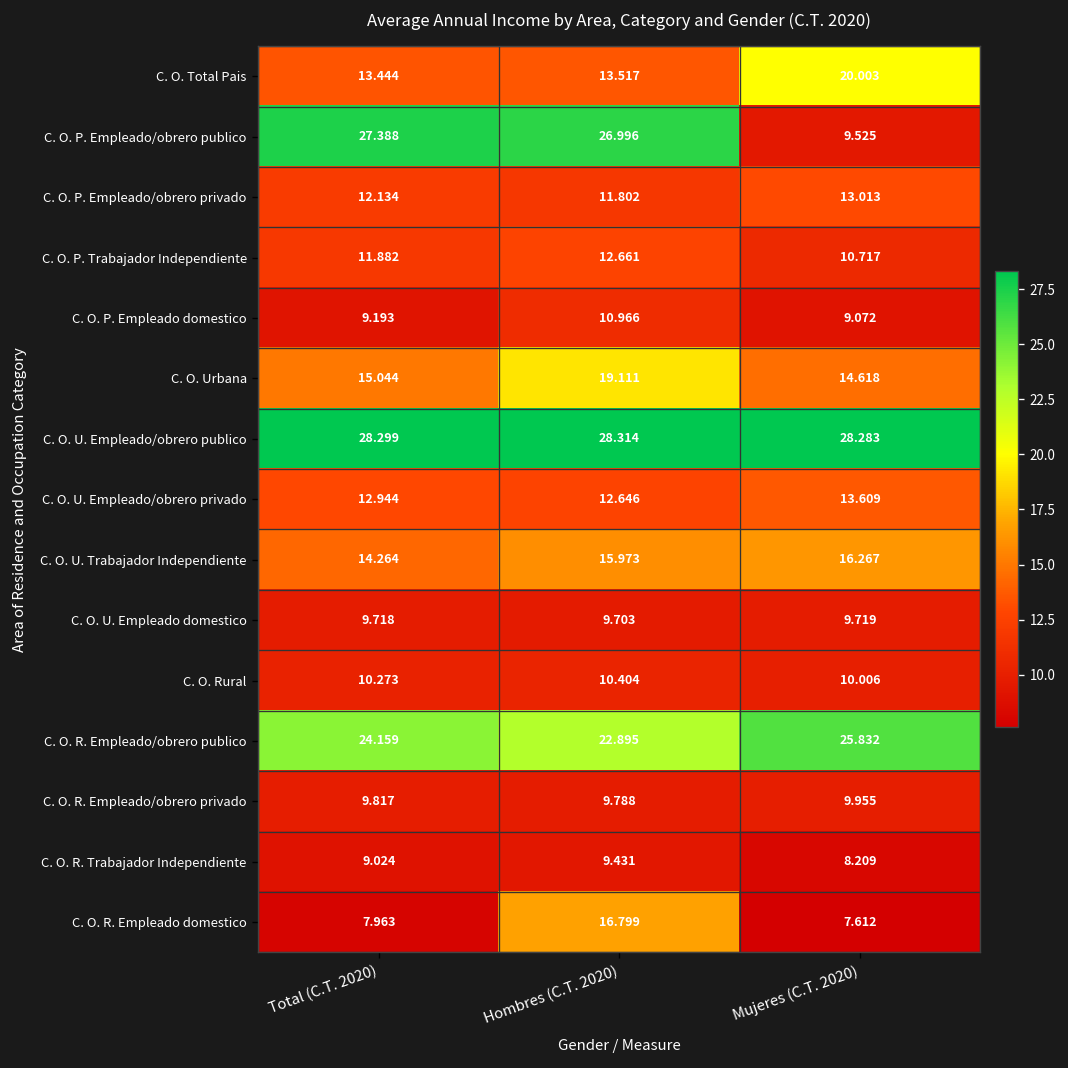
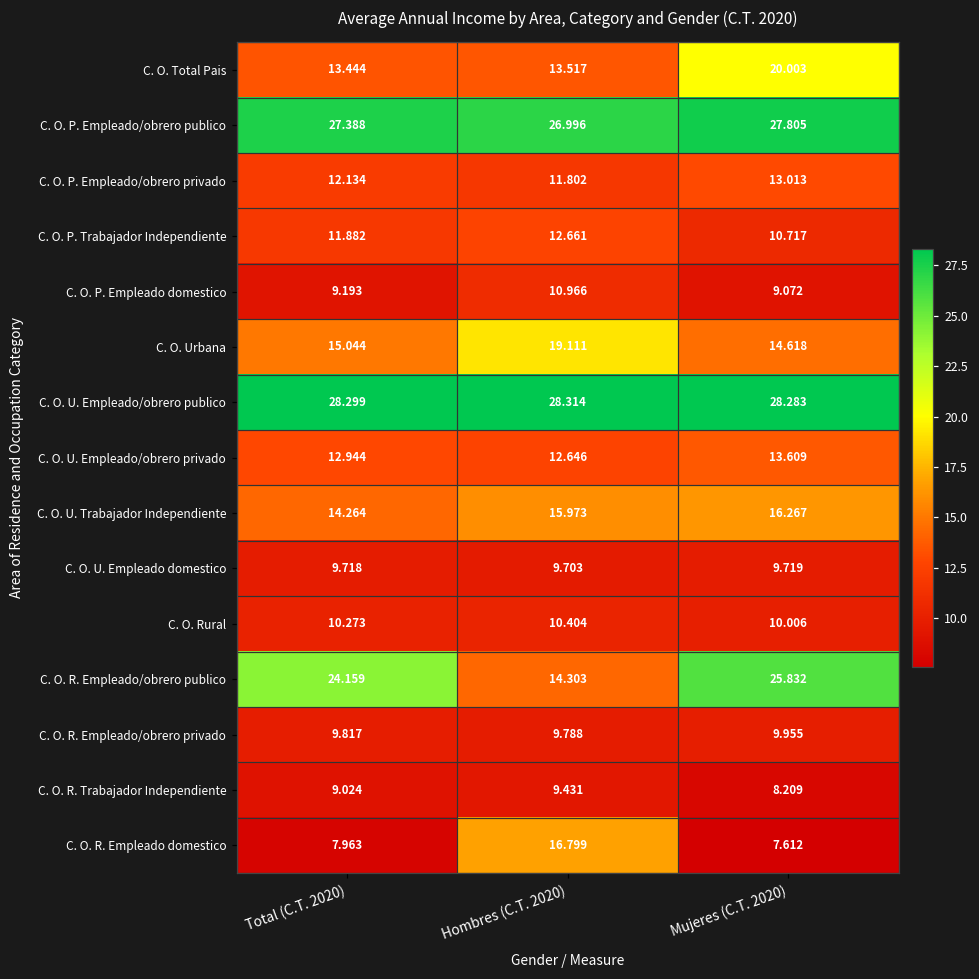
  {
    "C. O. Total Pais": {
      "Total (C.T. 2020)": 13.444,
      "Hombres (C.T. 2020)": 13.517,
      "Mujeres (C.T. 2020)": 20.003
    },
    "C. O. P. Empleado/obrero publico": {
      "Total (C.T. 2020)": 27.388,
      "Hombres (C.T. 2020)": 26.996,
-     "Mujeres (C.T. 2020)": 9.525
+     "Mujeres (C.T. 2020)": 27.805
    },
    "C. O. P. Empleado/obrero privado": {
      "Total (C.T. 2020)": 12.134,
      "Hombres (C.T. 2020)": 11.802,
      "Mujeres (C.T. 2020)": 13.013
    },
    "C. O. P. Trabajador Independiente": {
      "Total (C.T. 2020)": 11.882,
      "Hombres (C.T. 2020)": 12.661,
      "Mujeres (C.T. 2020)": 10.717
    },
    "C. O. P. Empleado domestico": {
      "Total (C.T. 2020)": 9.193,
      "Hombres (C.T. 2020)": 10.966,
      "Mujeres (C.T. 2020)": 9.072
    },
    "C. O. Urbana": {
      "Total (C.T. 2020)": 15.044,
      "Hombres (C.T. 2020)": 19.111,
      "Mujeres (C.T. 2020)": 14.618
    },
    "C. O. U. Empleado/obrero publico": {
      "Total (C.T. 2020)": 28.299,
      "Hombres (C.T. 2020)": 28.314,
      "Mujeres (C.T. 2020)": 28.283
    },
    "C. O. U. Empleado/obrero privado": {
      "Total (C.T. 2020)": 12.944,
      "Hombres (C.T. 2020)": 12.646,
      "Mujeres (C.T. 2020)": 13.609
    },
    "C. O. U. Trabajador Independiente": {
      "Total (C.T. 2020)": 14.264,
      "Hombres (C.T. 2020)": 15.973,
      "Mujeres (C.T. 2020)": 16.267
    },
    "C. O. U. Empleado domestico": {
      "Total (C.T. 2020)": 9.718,
      "Hombres (C.T. 2020)": 9.703,
      "Mujeres (C.T. 2020)": 9.719
    },
    "C. O. Rural": {
      "Total (C.T. 2020)": 10.273,
      "Hombres (C.T. 2020)": 10.404,
      "Mujeres (C.T. 2020)": 10.006
    },
    "C. O. R. Empleado/obrero publico": {
      "Total (C.T. 2020)": 24.159,
-     "Hombres (C.T. 2020)": 22.895,
+     "Hombres (C.T. 2020)": 14.303,
      "Mujeres (C.T. 2020)": 25.832
    },
    "C. O. R. Empleado/obrero privado": {
      "Total (C.T. 2020)": 9.817,
      "Hombres (C.T. 2020)": 9.788,
      "Mujeres (C.T. 2020)": 9.955
    },
    "C. O. R. Trabajador Independiente": {
      "Total (C.T. 2020)": 9.024,
      "Hombres (C.T. 2020)": 9.431,
      "Mujeres (C.T. 2020)": 8.209
    },
    "C. O. R. Empleado domestico": {
      "Total (C.T. 2020)": 7.963,
      "Hombres (C.T. 2020)": 16.799,
      "Mujeres (C.T. 2020)": 7.612
    }
  }
